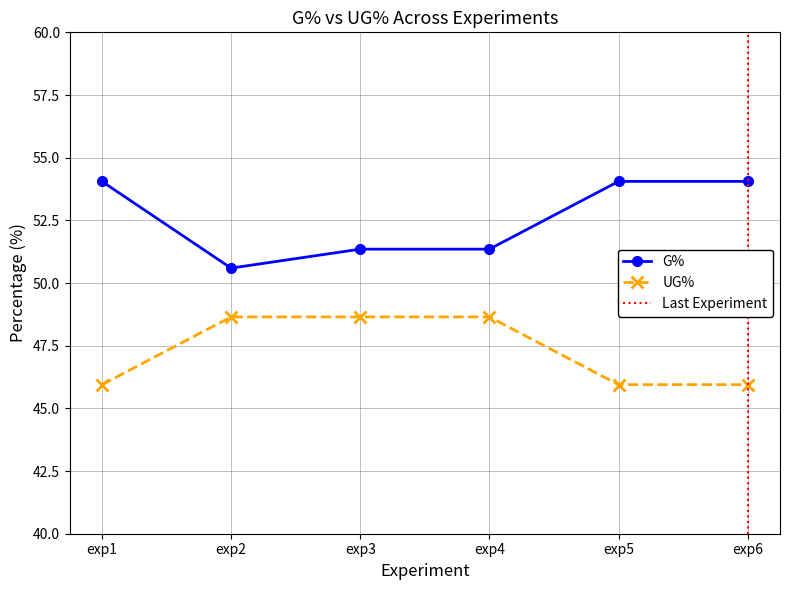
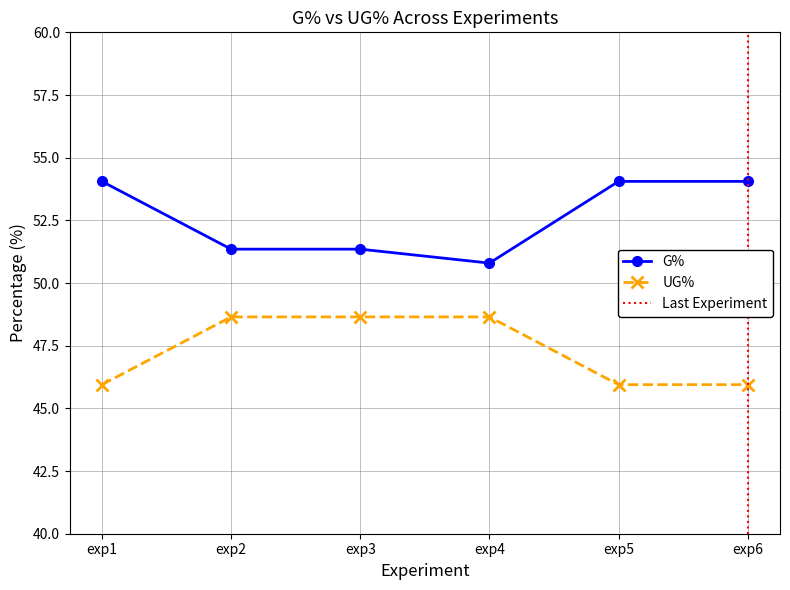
  {
    "G%": {
      "exp1": 54.1,
-     "exp2": 50.6,
+     "exp2": 51.4,
      "exp3": 51.4,
-     "exp4": 51.4,
+     "exp4": 50.8,
      "exp5": 54.1,
      "exp6": 54.1
    },
    "UG%": {
      "exp1": 45.9,
      "exp2": 48.6,
      "exp3": 48.6,
      "exp4": 48.6,
      "exp5": 45.9,
      "exp6": 45.9
    }
  }
